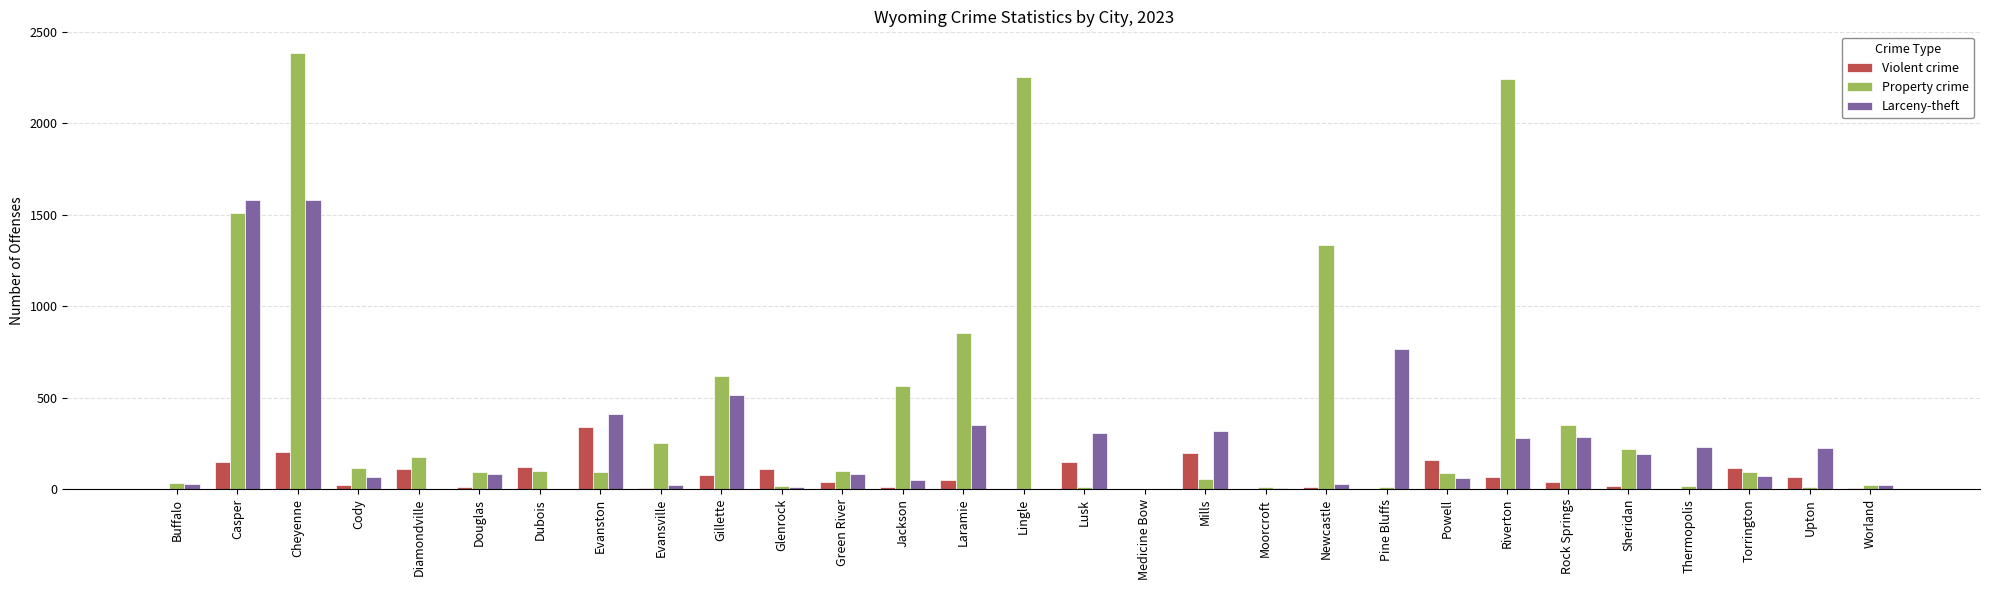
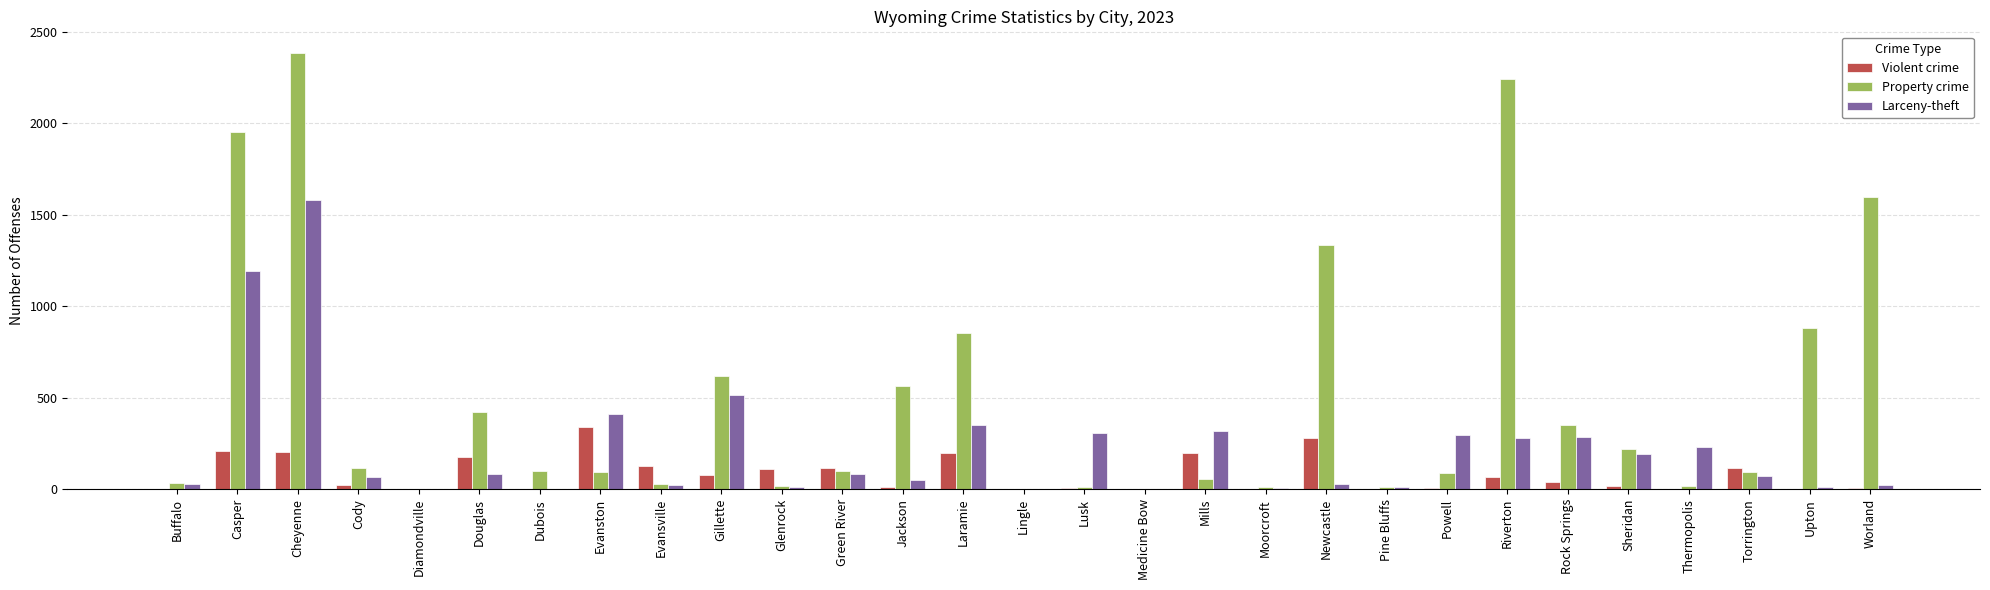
  {
    "Violent crime": {
-     "Casper": 150,
+     "Casper": 210,
      "Cheyenne": 200,
      "Cody": 20,
-     "Diamondville": 110,
-     "Douglas": 10,
-     "Dubois": 120,
+     "Diamondville": 0,
+     "Douglas": 180,
+     "Dubois": 0,
      "Evanston": 340,
-     "Evansville": 10,
+     "Evansville": 130,
      "Gillette": 80,
      "Glenrock": 110,
-     "Green River": 40,
-     "Laramie": 50,
+     "Green River": 120,
+     "Laramie": 200,
      "Lingle": 0,
-     "Lusk": 150,
+     "Lusk": 10,
      "Medicine Bow": 0,
      "Mills": 200,
-     "Newcastle": 10,
-     "Powell": 160,
+     "Newcastle": 280,
+     "Powell": 10,
      "Riverton": 70,
      "Rock Springs": 40,
      "Sheridan": 20,
      "Torrington": 110,
-     "Upton": 70
+     "Upton": 0
    },
    "Property crime": {
      "Buffalo": 40,
-     "Casper": 1510,
+     "Casper": 1950,
      "Cheyenne": 2380,
      "Cody": 110,
-     "Diamondville": 180,
-     "Douglas": 90,
+     "Diamondville": 0,
+     "Douglas": 420,
      "Dubois": 100,
      "Evanston": 90,
-     "Evansville": 250,
+     "Evansville": 30,
      "Gillette": 620,
      "Glenrock": 20,
      "Green River": 100,
      "Jackson": 560,
      "Laramie": 850,
-     "Lingle": 2250,
+     "Lingle": 0,
      "Lusk": 10,
      "Medicine Bow": 0,
      "Mills": 60,
      "Newcastle": 1330,
      "Powell": 90,
      "Riverton": 2240,
      "Rock Springs": 350,
      "Sheridan": 220,
      "Thermopolis": 20,
      "Torrington": 100,
-     "Upton": 10,
-     "Worland": 20
+     "Upton": 880,
+     "Worland": 1590
    },
    "Larceny-theft": {
      "Buffalo": 30,
-     "Casper": 1580,
+     "Casper": 1190,
      "Cheyenne": 1580,
      "Cody": 70,
      "Douglas": 80,
      "Evanston": 410,
      "Evansville": 20,
      "Gillette": 520,
      "Green River": 80,
      "Jackson": 50,
      "Laramie": 350,
      "Lingle": 0,
      "Lusk": 310,
      "Medicine Bow": 0,
      "Mills": 320,
      "Newcastle": 30,
-     "Pine Bluffs": 770,
-     "Powell": 60,
+     "Pine Bluffs": 10,
+     "Powell": 300,
      "Riverton": 280,
      "Rock Springs": 290,
      "Sheridan": 190,
      "Thermopolis": 230,
      "Torrington": 70,
-     "Upton": 230,
+     "Upton": 10,
      "Worland": 20
    }
  }
